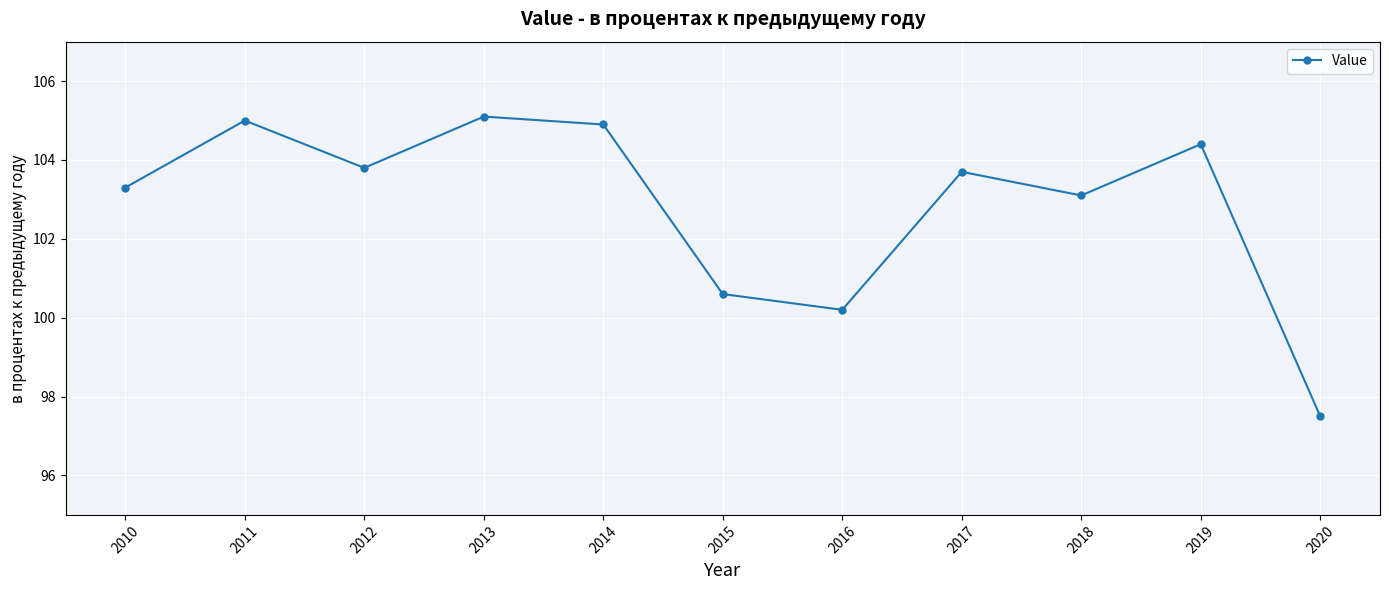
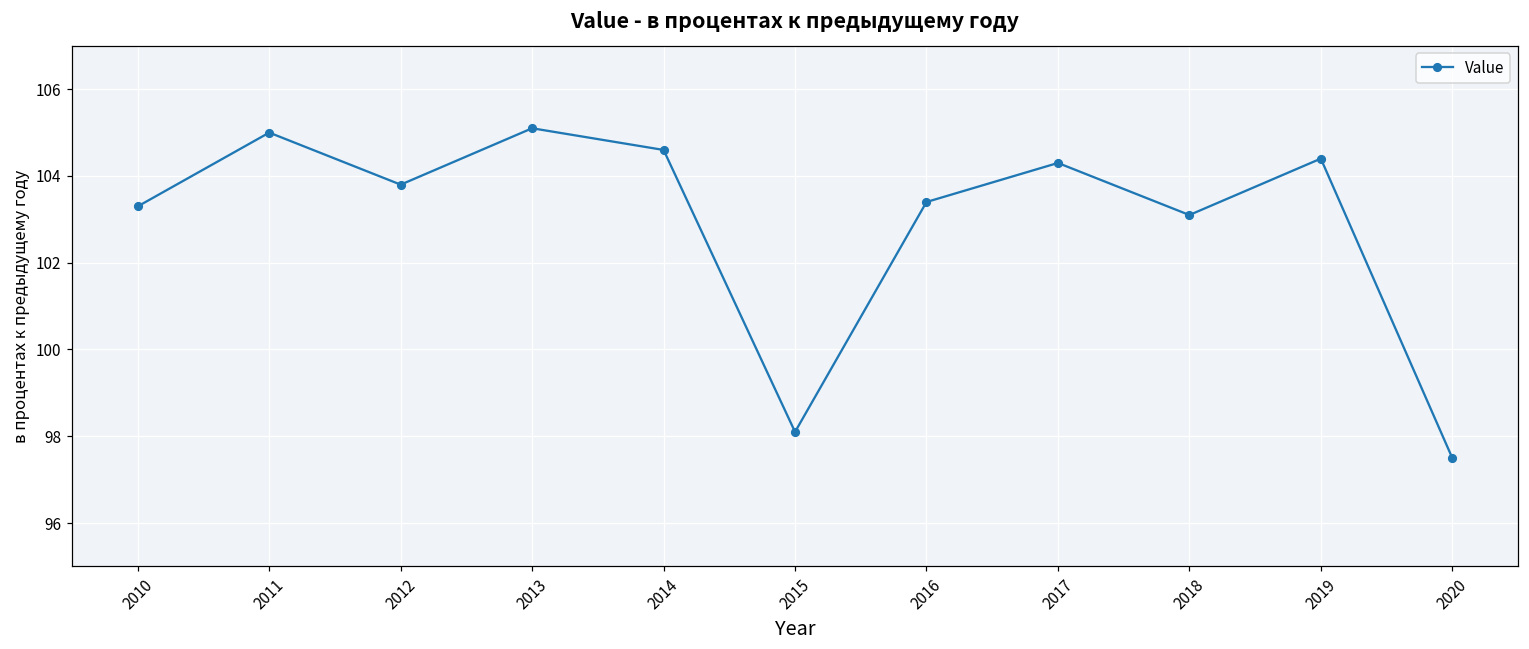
  {
    "2010": 103.3,
    "2011": 105.0,
    "2012": 103.8,
    "2013": 105.1,
-   "2014": 104.9,
-   "2015": 100.6,
-   "2016": 100.2,
-   "2017": 103.7,
+   "2014": 104.6,
+   "2015": 98.1,
+   "2016": 103.4,
+   "2017": 104.3,
    "2018": 103.1,
    "2019": 104.4,
    "2020": 97.5
  }
